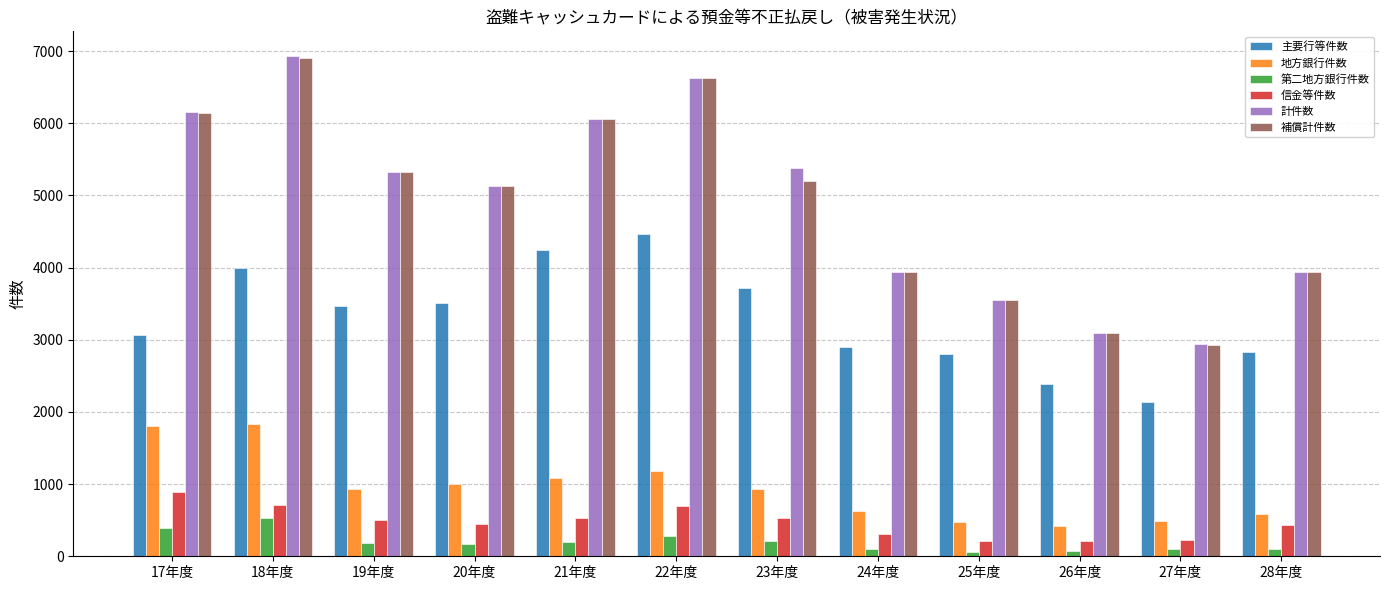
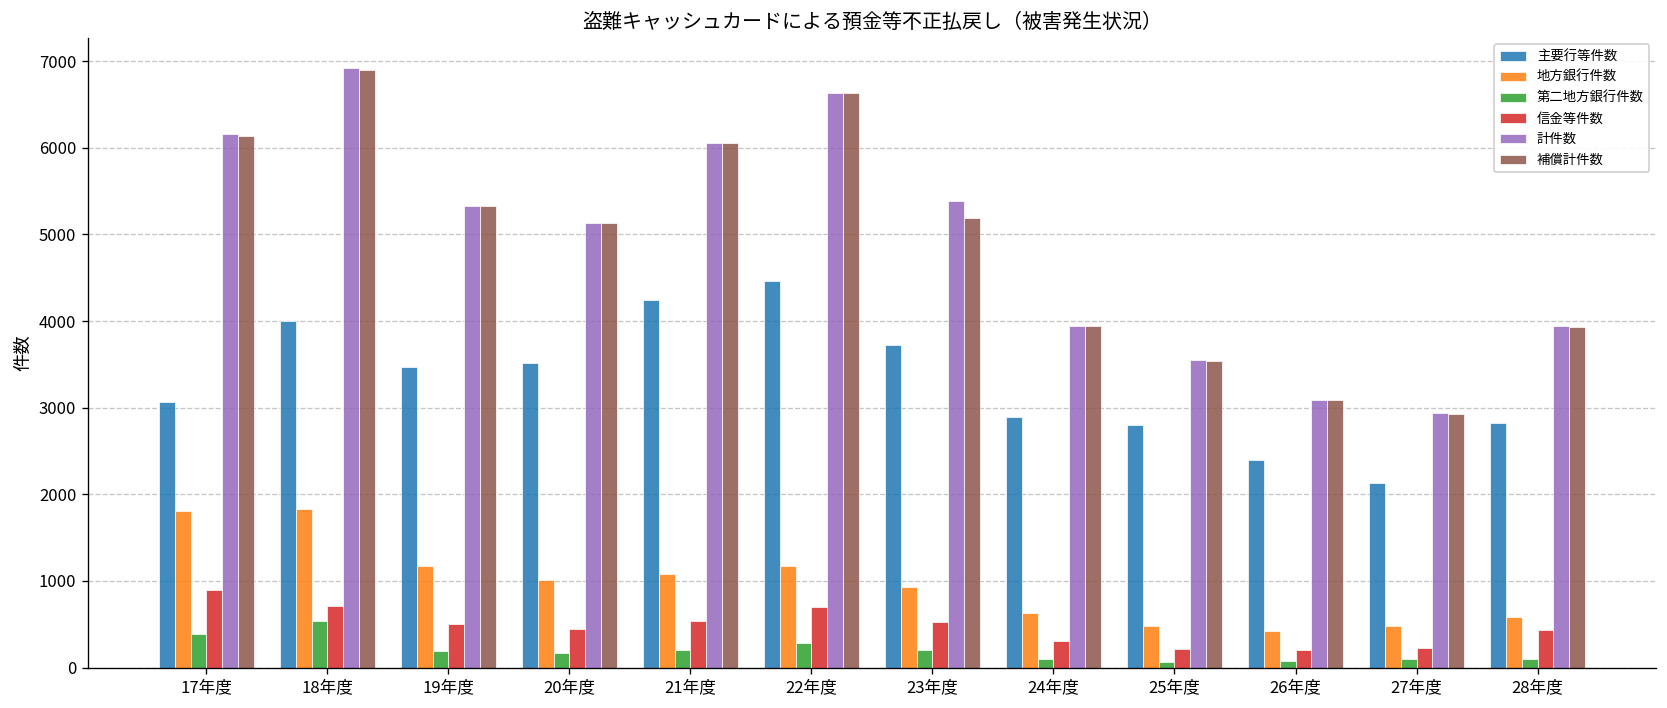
  {
    "主要行等件数": {
      "17年度": 3100,
      "18年度": 4000,
      "19年度": 3500,
      "20年度": 3500,
      "21年度": 4200,
      "22年度": 4500,
      "23年度": 3700,
      "24年度": 2900,
      "25年度": 2800,
      "26年度": 2400,
      "27年度": 2100,
      "28年度": 2800
    },
    "地方銀行件数": {
      "17年度": 1800,
      "18年度": 1800,
-     "19年度": 900,
+     "19年度": 1200,
      "20年度": 1000,
      "21年度": 1100,
      "22年度": 1200,
      "23年度": 900,
      "24年度": 600,
      "25年度": 500,
      "26年度": 400,
      "27年度": 500,
      "28年度": 600
    },
    "第二地方銀行件数": {
      "17年度": 400,
      "18年度": 500,
      "19年度": 200,
      "20年度": 200,
      "21年度": 200,
      "22年度": 300,
      "23年度": 200,
      "24年度": 100,
      "25年度": 100,
      "26年度": 100,
      "27年度": 100,
      "28年度": 100
    },
    "信金等件数": {
      "17年度": 900,
      "18年度": 700,
      "19年度": 500,
      "20年度": 400,
      "21年度": 500,
      "22年度": 700,
      "23年度": 500,
      "24年度": 300,
      "25年度": 200,
      "26年度": 200,
      "27年度": 200,
      "28年度": 400
    },
    "計件数": {
      "17年度": 6200,
      "18年度": 6900,
      "19年度": 5300,
      "20年度": 5100,
      "21年度": 6100,
      "22年度": 6600,
      "23年度": 5400,
      "24年度": 3900,
      "25年度": 3500,
      "26年度": 3100,
      "27年度": 2900,
      "28年度": 3900
    },
    "補償計件数": {
      "17年度": 6100,
      "18年度": 6900,
      "19年度": 5300,
      "20年度": 5100,
      "21年度": 6100,
      "22年度": 6600,
      "23年度": 5200,
      "24年度": 3900,
      "25年度": 3500,
      "26年度": 3100,
      "27年度": 2900,
      "28年度": 3900
    }
  }
